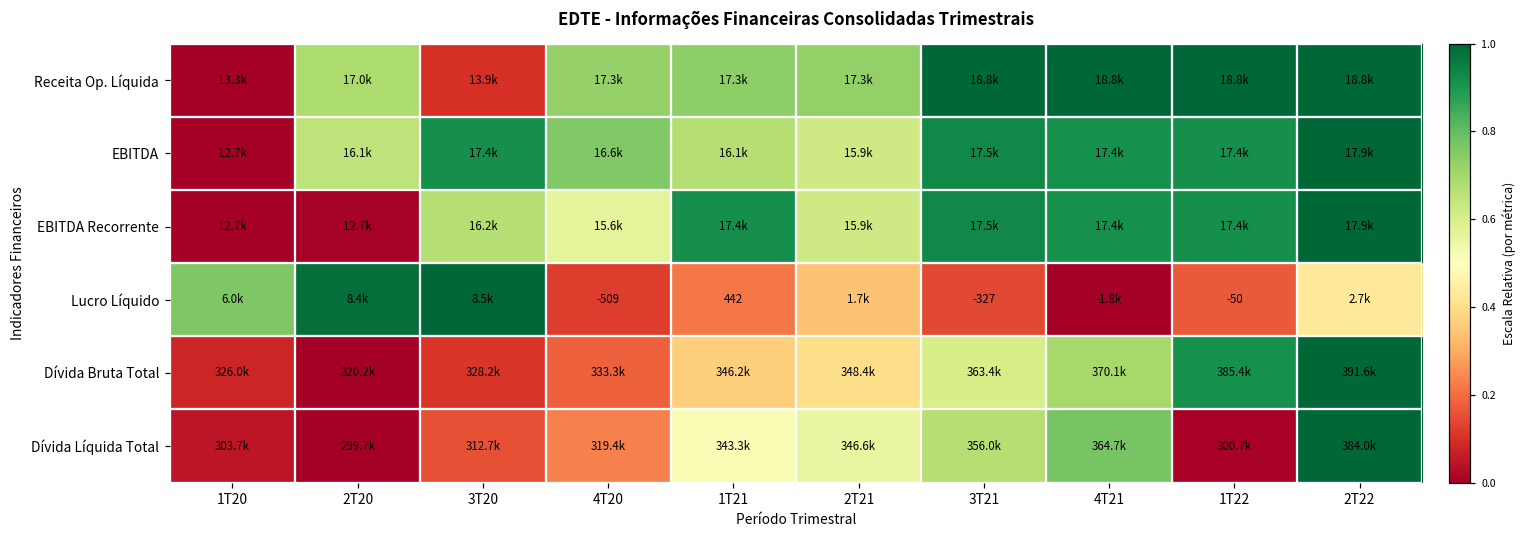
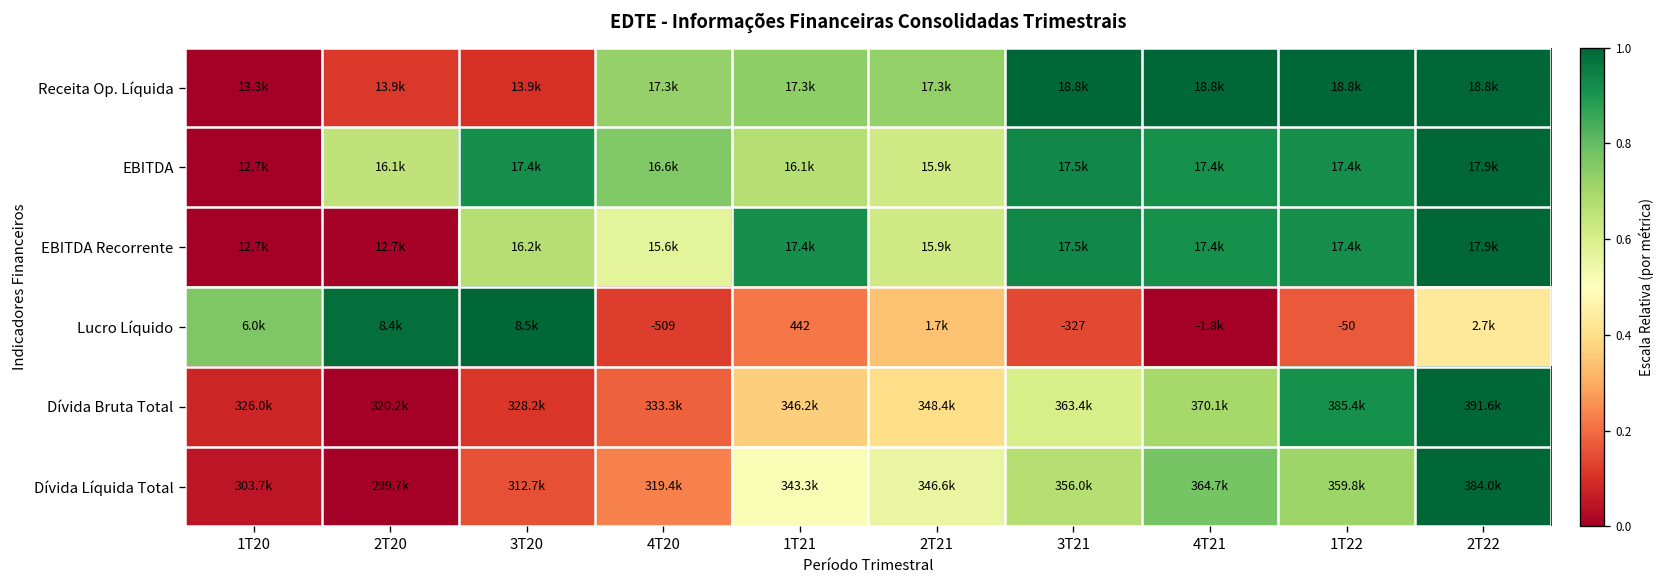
  {
    "Receita Op. Líquida": {
      "1T20": "13.3k",
-     "2T20": "17.0k",
+     "2T20": "13.9k",
      "3T20": "13.9k",
      "4T20": "17.3k",
      "1T21": "17.3k",
      "2T21": "17.3k",
      "3T21": "18.8k",
      "4T21": "18.8k",
      "1T22": "18.8k",
      "2T22": "18.8k"
    },
    "EBITDA": {
      "1T20": "12.7k",
      "2T20": "16.1k",
      "3T20": "17.4k",
      "4T20": "16.6k",
      "1T21": "16.1k",
      "2T21": "15.9k",
      "3T21": "17.5k",
      "4T21": "17.4k",
      "1T22": "17.4k",
      "2T22": "17.9k"
    },
    "EBITDA Recorrente": {
      "1T20": "12.7k",
      "2T20": "12.7k",
      "3T20": "16.2k",
      "4T20": "15.6k",
      "1T21": "17.4k",
      "2T21": "15.9k",
      "3T21": "17.5k",
      "4T21": "17.4k",
      "1T22": "17.4k",
      "2T22": "17.9k"
    },
    "Lucro Líquido": {
      "1T20": "6.0k",
      "2T20": "8.4k",
      "3T20": "8.5k",
      "4T20": "-509",
      "1T21": "442",
      "2T21": "1.7k",
      "3T21": "-327",
      "4T21": "-1.8k",
      "1T22": "-50",
      "2T22": "2.7k"
    },
    "Dívida Bruta Total": {
      "1T20": "326.0k",
      "2T20": "320.2k",
      "3T20": "328.2k",
      "4T20": "333.3k",
      "1T21": "346.2k",
      "2T21": "348.4k",
      "3T21": "363.4k",
      "4T21": "370.1k",
      "1T22": "385.4k",
      "2T22": "391.6k"
    },
    "Dívida Líquida Total": {
      "1T20": "303.7k",
      "2T20": "299.7k",
      "3T20": "312.7k",
      "4T20": "319.4k",
      "1T21": "343.3k",
      "2T21": "346.6k",
      "3T21": "356.0k",
      "4T21": "364.7k",
-     "1T22": "300.7k",
+     "1T22": "359.8k",
      "2T22": "384.0k"
    }
  }
